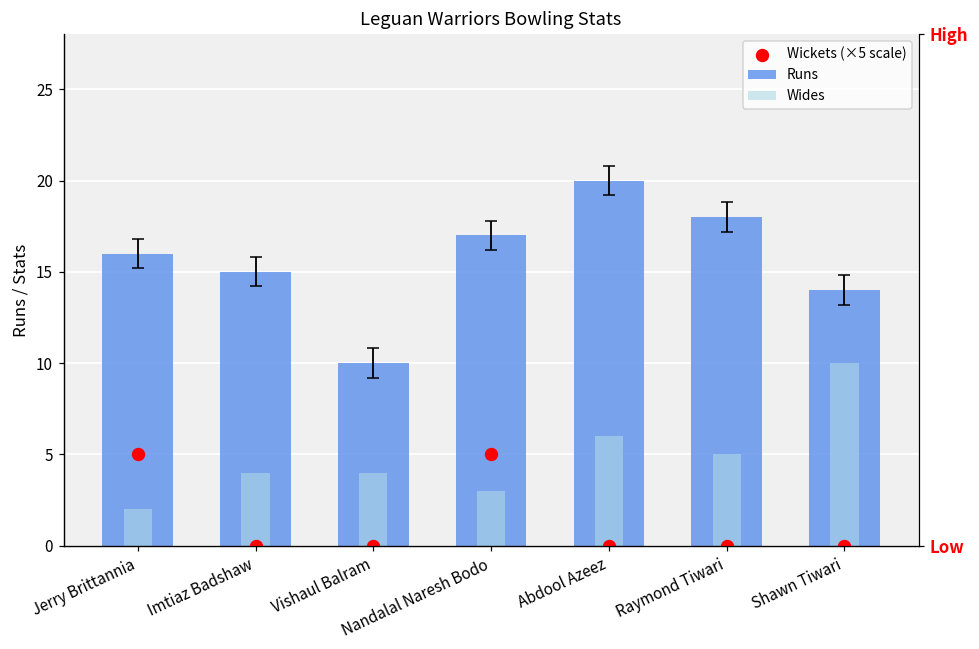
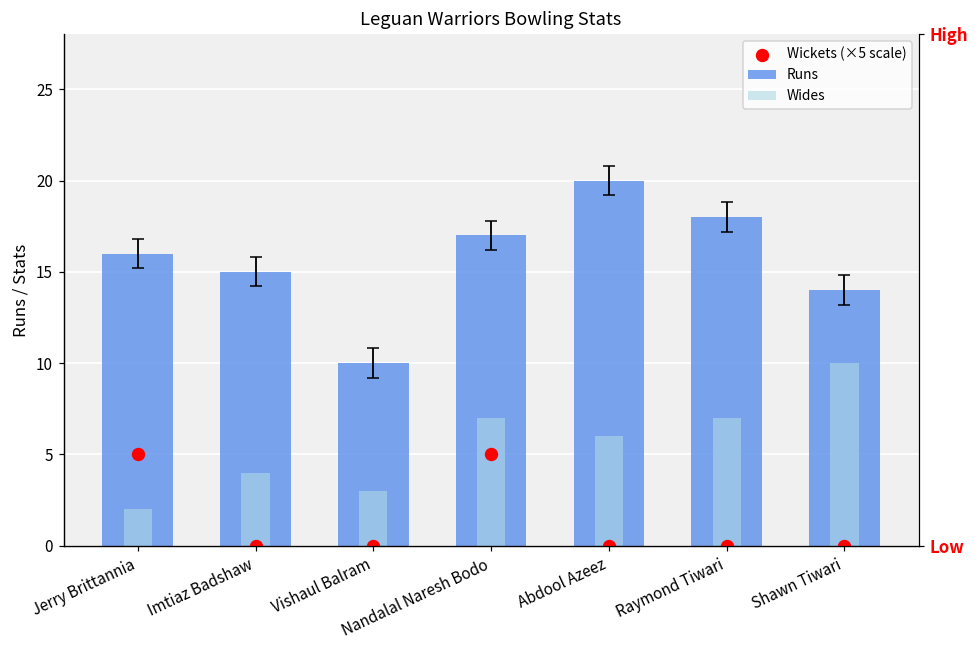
  {
    "Runs": {
      "Jerry Brittannia": 16,
      "Imtiaz Badshaw": 15,
      "Vishaul Balram": 10,
      "Nandalal Naresh Bodo": 17,
      "Abdool Azeez": 20,
      "Raymond Tiwari": 18,
      "Shawn Tiwari": 14
    },
    "Wides": {
-     "Vishaul Balram": 4,
-     "Nandalal Naresh Bodo": 3,
-     "Raymond Tiwari": 5
+     "Vishaul Balram": 3,
+     "Nandalal Naresh Bodo": 7,
+     "Raymond Tiwari": 7
    }
  }
